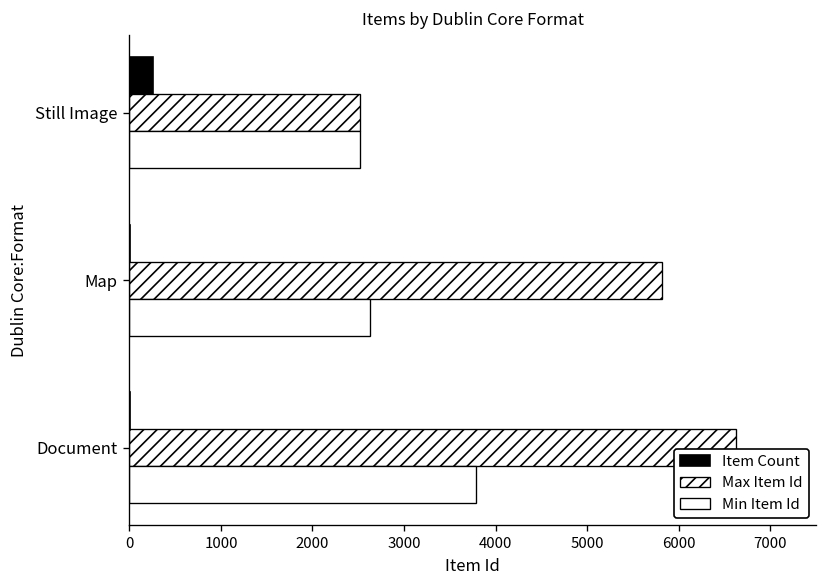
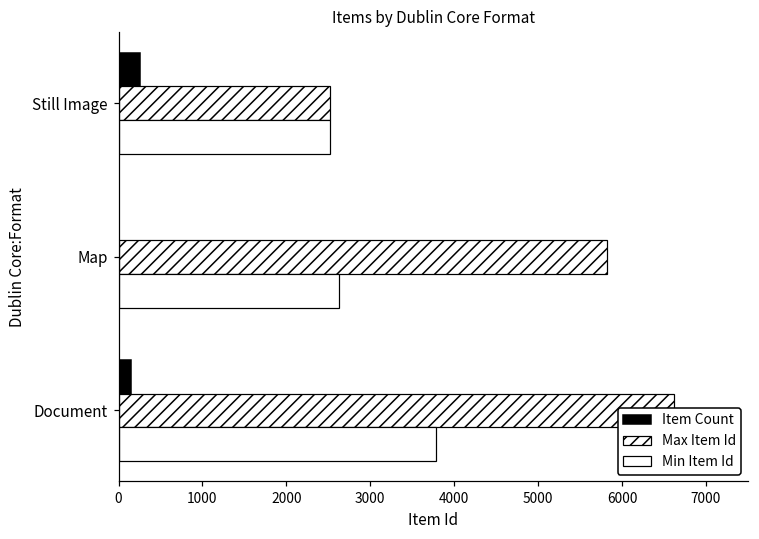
  {
    "Item Count": {
      "Still Image": 300,
-     "Document": 0
+     "Document": 100
    }
  }
